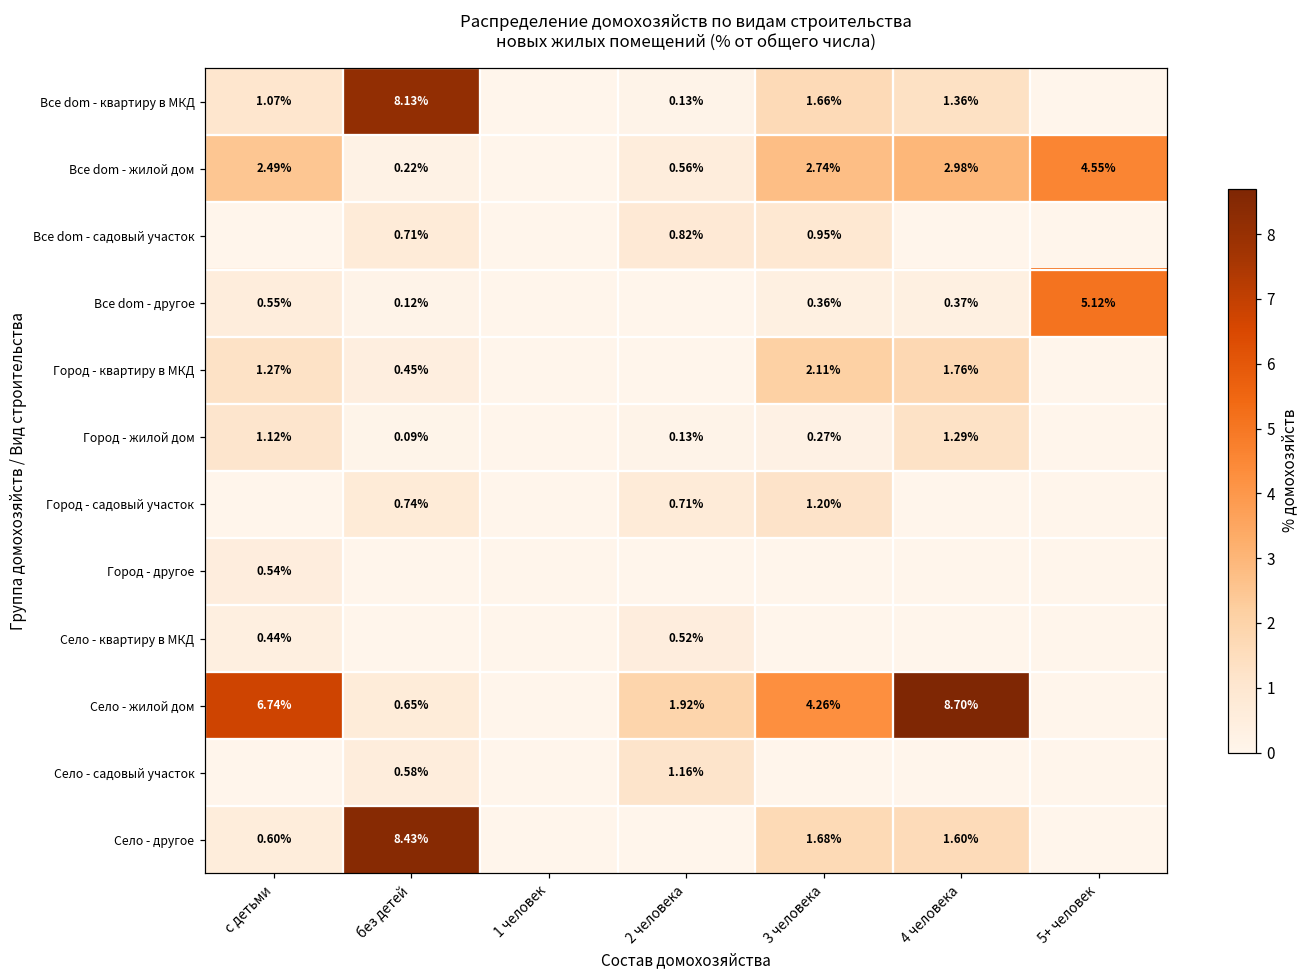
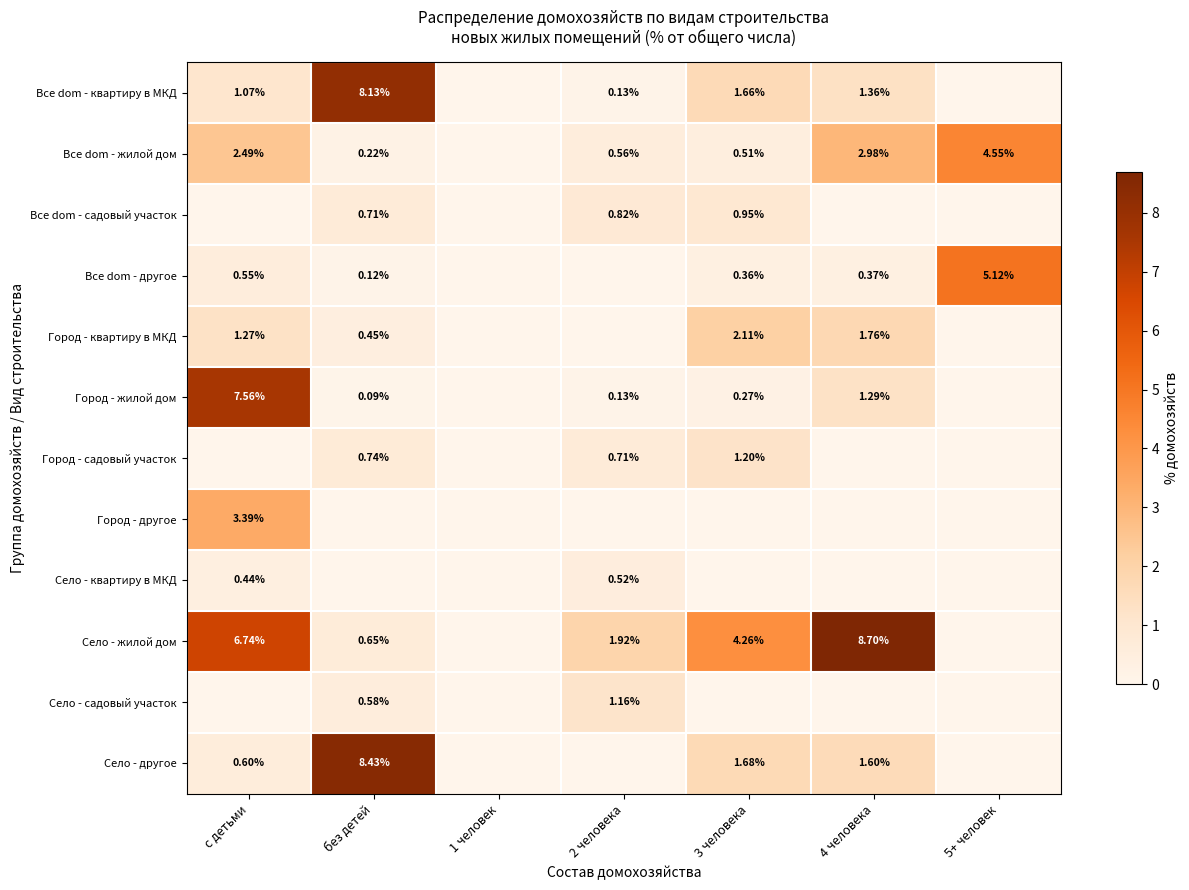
  {
    "Все dom - квартиру в МКД": {
      "с детьми": "1.07%",
      "без детей": "8.13%",
      "2 человека": "0.13%",
      "3 человека": "1.66%",
      "4 человека": "1.36%"
    },
    "Все dom - жилой дом": {
      "с детьми": "2.49%",
      "без детей": "0.22%",
      "2 человека": "0.56%",
-     "3 человека": "2.74%",
+     "3 человека": "0.51%",
      "4 человека": "2.98%",
      "5+ человек": "4.55%"
    },
    "Все dom - садовый участок": {
      "без детей": "0.71%",
      "2 человека": "0.82%",
      "3 человека": "0.95%"
    },
    "Все dom - другое": {
      "с детьми": "0.55%",
      "без детей": "0.12%",
      "3 человека": "0.36%",
      "4 человека": "0.37%",
      "5+ человек": "5.12%"
    },
    "Город - квартиру в МКД": {
      "с детьми": "1.27%",
      "без детей": "0.45%",
      "3 человека": "2.11%",
      "4 человека": "1.76%"
    },
    "Город - жилой дом": {
-     "с детьми": "1.12%",
+     "с детьми": "7.56%",
      "без детей": "0.09%",
      "2 человека": "0.13%",
      "3 человека": "0.27%",
      "4 человека": "1.29%"
    },
    "Город - садовый участок": {
      "без детей": "0.74%",
      "2 человека": "0.71%",
      "3 человека": "1.20%"
    },
    "Город - другое": {
-     "с детьми": "0.54%"
+     "с детьми": "3.39%"
    },
    "Село - квартиру в МКД": {
      "с детьми": "0.44%",
      "2 человека": "0.52%"
    },
    "Село - жилой дом": {
      "с детьми": "6.74%",
      "без детей": "0.65%",
      "2 человека": "1.92%",
      "3 человека": "4.26%",
      "4 человека": "8.70%"
    },
    "Село - садовый участок": {
      "без детей": "0.58%",
      "2 человека": "1.16%"
    },
    "Село - другое": {
      "с детьми": "0.60%",
      "без детей": "8.43%",
      "3 человека": "1.68%",
      "4 человека": "1.60%"
    }
  }
